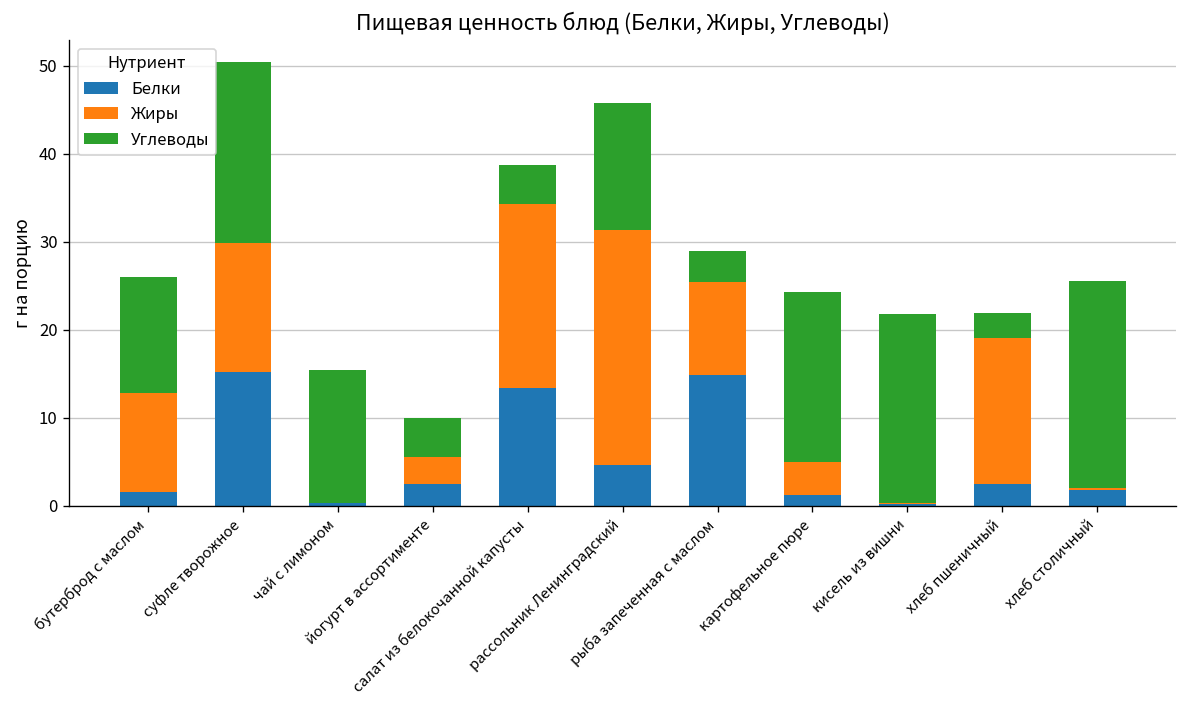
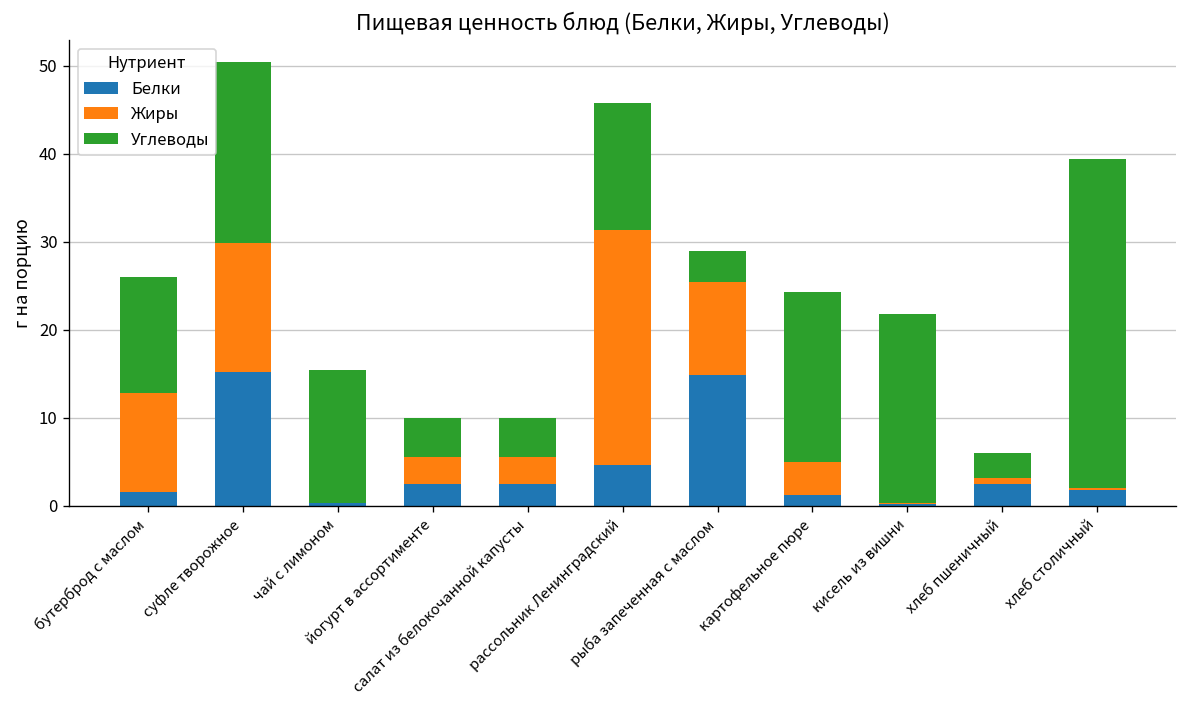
  {
    "Белки": {
      "бутерброд с маслом": 2,
      "суфле творожное": 15,
      "йогурт в ассортименте": 3,
-     "салат из белокочанной капусты": 13,
+     "салат из белокочанной капусты": 3,
      "рассольник Ленинградский": 5,
      "рыба запеченная с маслом": 15,
      "картофельное пюре": 1,
      "хлеб пшеничный": 3,
      "хлеб столичный": 2
    },
    "Жиры": {
      "бутерброд с маслом": 11,
      "суфле творожное": 15,
      "чай с лимоном": 0,
      "йогурт в ассортименте": 3,
-     "салат из белокочанной капусты": 21,
+     "салат из белокочанной капусты": 3,
      "рассольник Ленинградский": 27,
      "рыба запеченная с маслом": 11,
      "картофельное пюре": 4,
-     "хлеб пшеничный": 17
+     "хлеб пшеничный": 1
    },
    "Углеводы": {
      "бутерброд с маслом": 13,
      "суфле творожное": 21,
      "чай с лимоном": 15,
      "йогурт в ассортименте": 4,
      "салат из белокочанной капусты": 4,
      "рассольник Ленинградский": 14,
      "рыба запеченная с маслом": 4,
      "картофельное пюре": 19,
      "кисель из вишни": 22,
      "хлеб пшеничный": 3,
-     "хлеб столичный": 24
+     "хлеб столичный": 37
    }
  }
